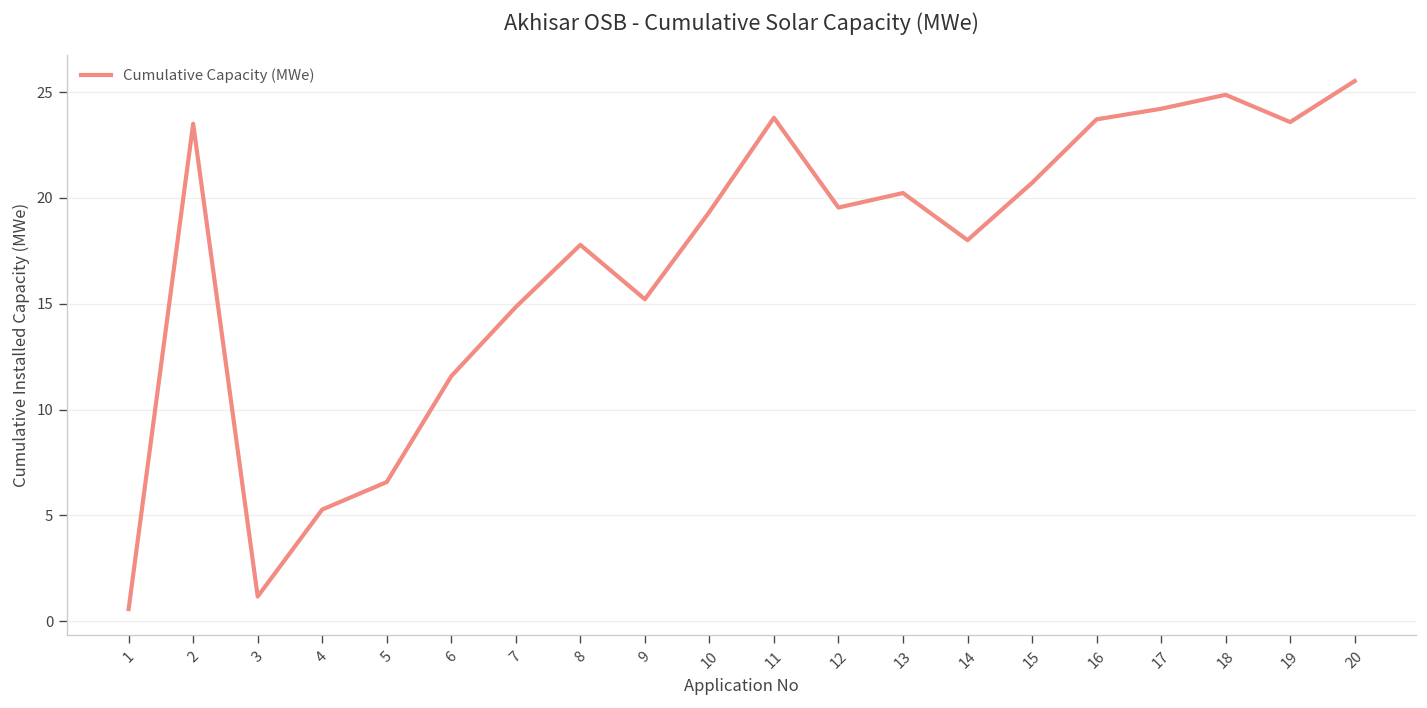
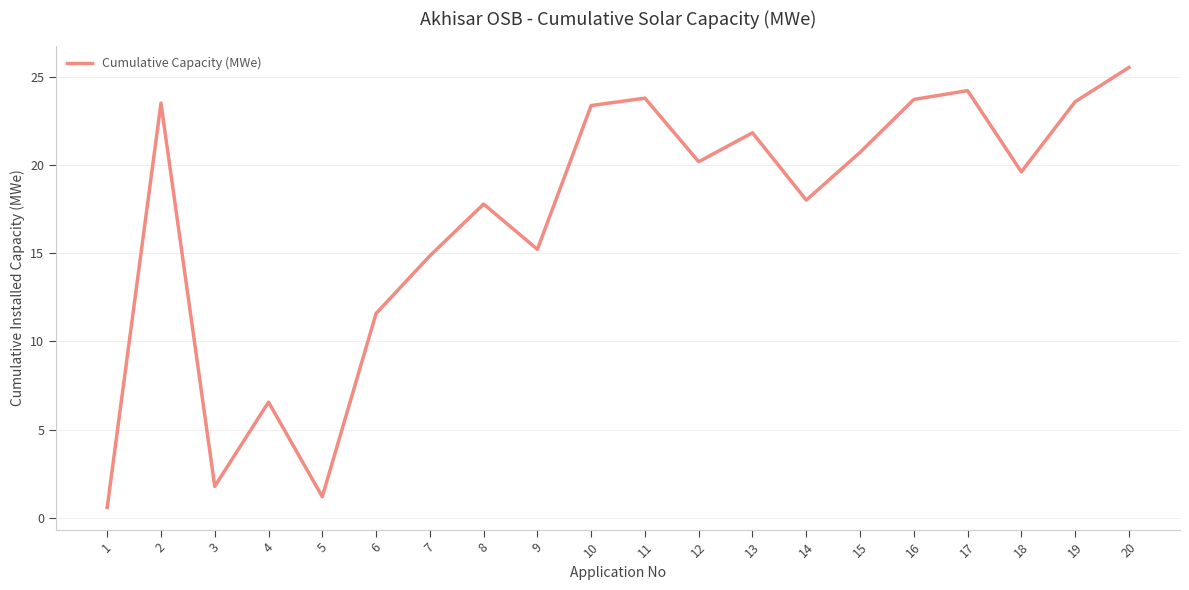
  {
    "1": 0.6,
    "2": 23.5,
-   "3": 1.2,
-   "4": 5.3,
-   "5": 6.6,
+   "3": 1.8,
+   "4": 6.6,
+   "5": 1.2,
    "6": 11.6,
    "7": 14.8,
    "8": 17.8,
    "9": 15.2,
-   "10": 19.3,
+   "10": 23.4,
    "11": 23.8,
-   "12": 19.5,
-   "13": 20.2,
+   "12": 20.2,
+   "13": 21.8,
    "14": 18.0,
    "15": 20.7,
    "16": 23.7,
    "17": 24.2,
-   "18": 24.9,
+   "18": 19.6,
    "19": 23.6,
    "20": 25.5
  }
